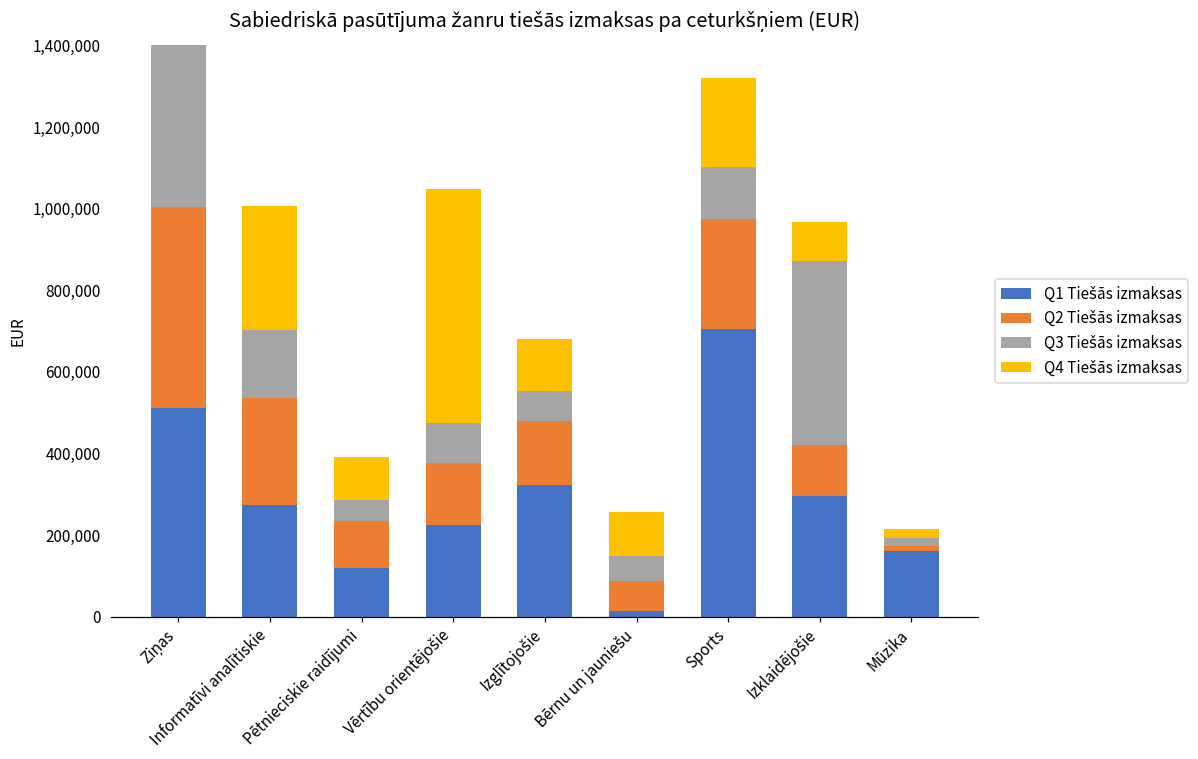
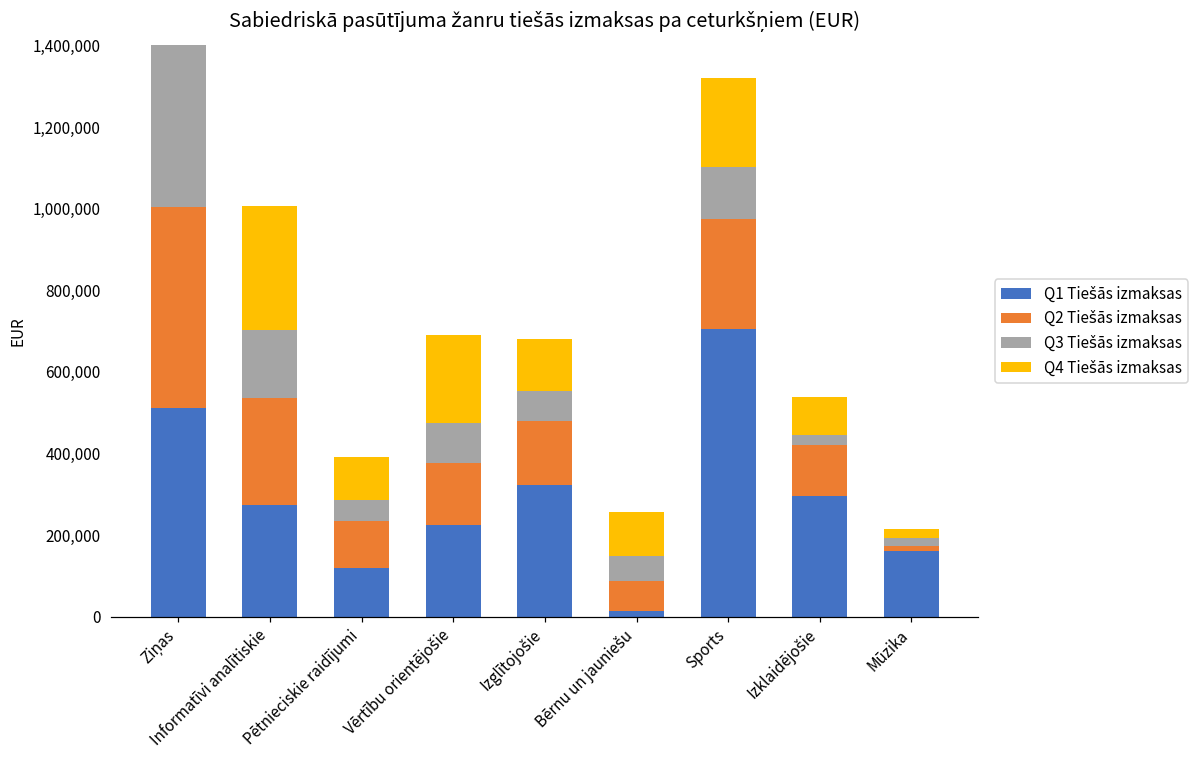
  {
    "Q1 Tiešās izmaksas": {
      "Ziņas": "510,000",
      "Informatīvi analītiskie": "270,000",
      "Pētnieciskie raidījumi": "120,000",
      "Vērtību orientējošie": "220,000",
      "Izglītojošie": "320,000",
      "Bērnu un jauniešu": "10,000",
      "Sports": "700,000",
      "Izklaidējošie": "300,000",
      "Mūzika": "160,000"
    },
    "Q2 Tiešās izmaksas": {
      "Ziņas": "490,000",
      "Informatīvi analītiskie": "260,000",
      "Pētnieciskie raidījumi": "110,000",
      "Vērtību orientējošie": "150,000",
      "Izglītojošie": "160,000",
      "Bērnu un jauniešu": "70,000",
      "Sports": "270,000",
      "Izklaidējošie": "130,000",
      "Mūzika": "10,000"
    },
    "Q3 Tiešās izmaksas": {
      "Informatīvi analītiskie": "170,000",
      "Pētnieciskie raidījumi": "50,000",
      "Vērtību orientējošie": "100,000",
      "Izglītojošie": "70,000",
      "Bērnu un jauniešu": "60,000",
      "Sports": "130,000",
-     "Izklaidējošie": "450,000",
+     "Izklaidējošie": "20,000",
      "Mūzika": "20,000"
    },
    "Q4 Tiešās izmaksas": {
      "Informatīvi analītiskie": "300,000",
      "Pētnieciskie raidījumi": "110,000",
-     "Vērtību orientējošie": "570,000",
+     "Vērtību orientējošie": "220,000",
      "Izglītojošie": "130,000",
      "Bērnu un jauniešu": "110,000",
      "Sports": "220,000",
      "Izklaidējošie": "90,000",
      "Mūzika": "20,000"
    }
  }
